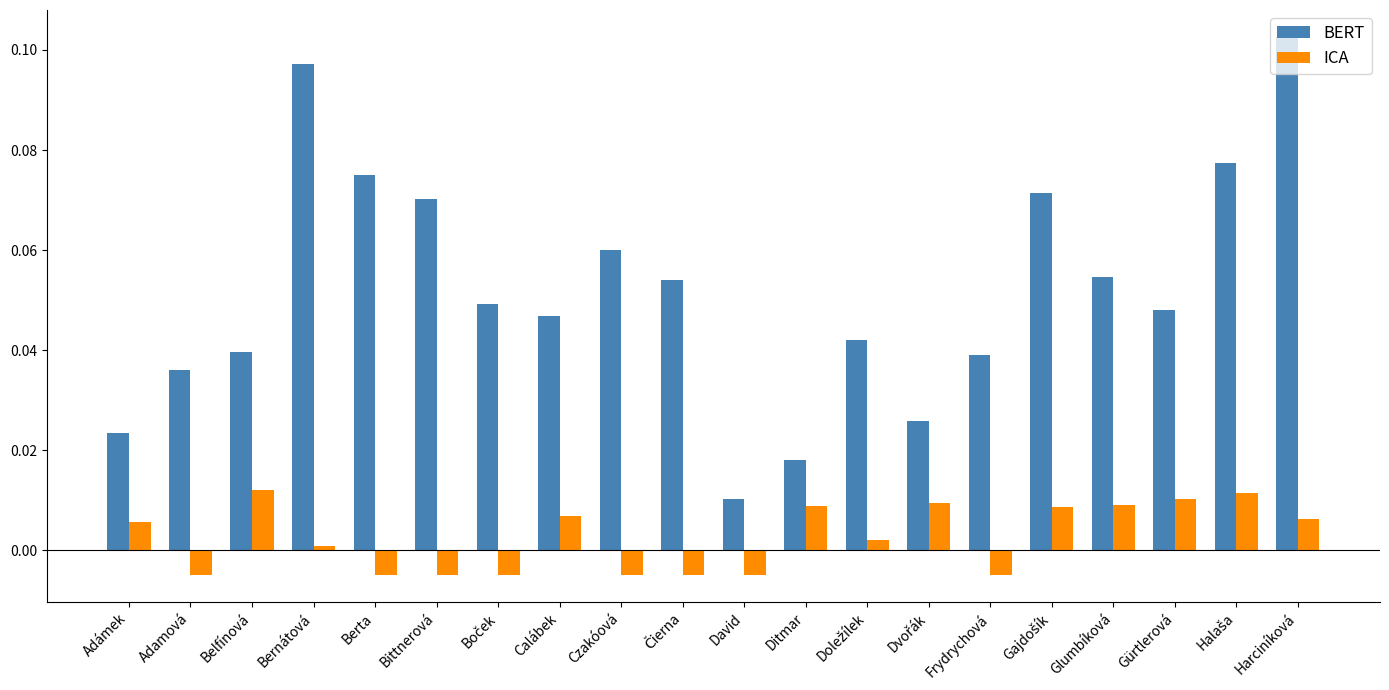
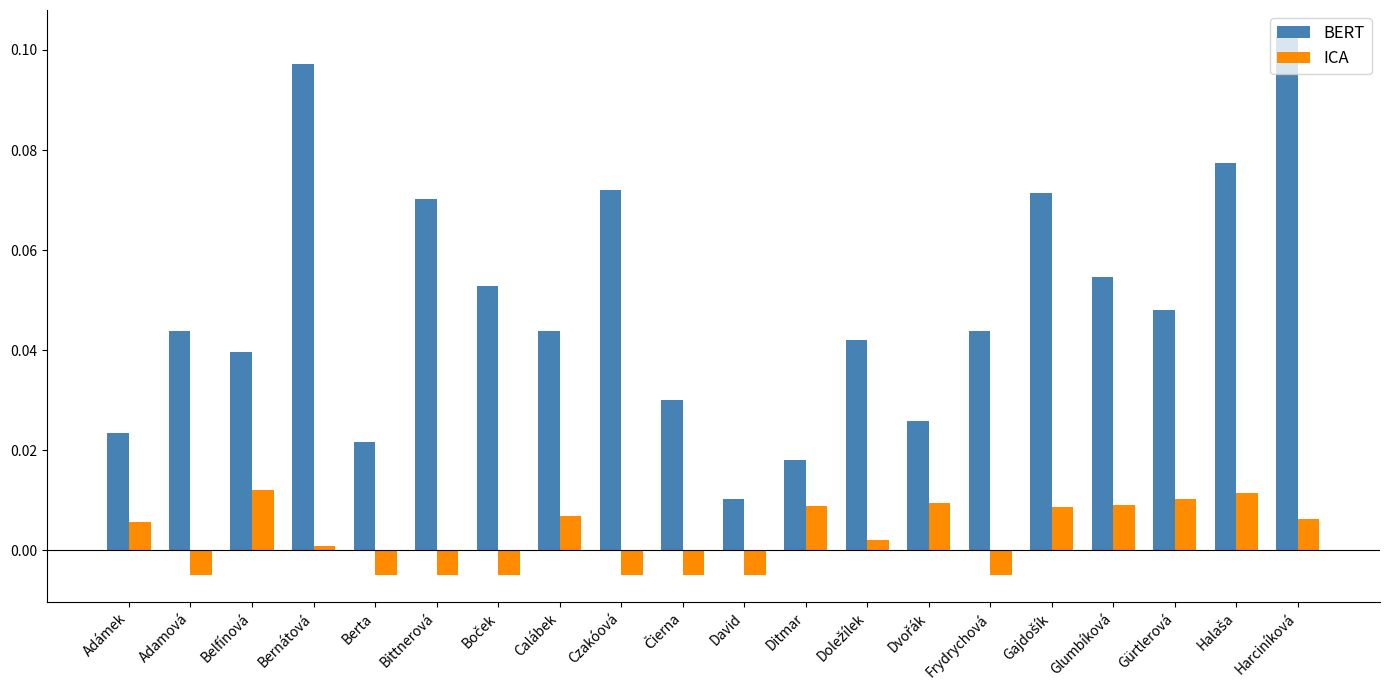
  {
    "BERT": {
      "Adámek": 0.023,
-     "Adamová": 0.036,
+     "Adamová": 0.044,
      "Belfínová": 0.040,
      "Bernátová": 0.097,
-     "Berta": 0.075,
+     "Berta": 0.022,
      "Bittnerová": 0.070,
-     "Boček": 0.049,
-     "Calábek": 0.047,
-     "Czakóová": 0.060,
-     "Čierna": 0.054,
+     "Boček": 0.053,
+     "Calábek": 0.044,
+     "Czakóová": 0.072,
+     "Čierna": 0.030,
      "David": 0.010,
      "Ditmar": 0.018,
      "Doležílek": 0.042,
      "Dvořák": 0.026,
-     "Frydrychová": 0.039,
+     "Frydrychová": 0.044,
      "Gajdošík": 0.071,
      "Glumbíková": 0.055,
      "Gürtlerová": 0.048,
      "Halaša": 0.077
    },
    "ICA": {
      "Adámek": 0.006,
      "Adamová": -0.005,
      "Belfínová": 0.012,
      "Bernátová": 0.001,
      "Berta": -0.005,
      "Bittnerová": -0.005,
      "Boček": -0.005,
      "Calábek": 0.007,
      "Czakóová": -0.005,
      "Čierna": -0.005,
      "David": -0.005,
      "Ditmar": 0.009,
      "Doležílek": 0.002,
      "Dvořák": 0.009,
      "Frydrychová": -0.005,
      "Gajdošík": 0.009,
      "Glumbíková": 0.009,
      "Gürtlerová": 0.010,
      "Halaša": 0.011,
      "Harciníková": 0.006
    }
  }
